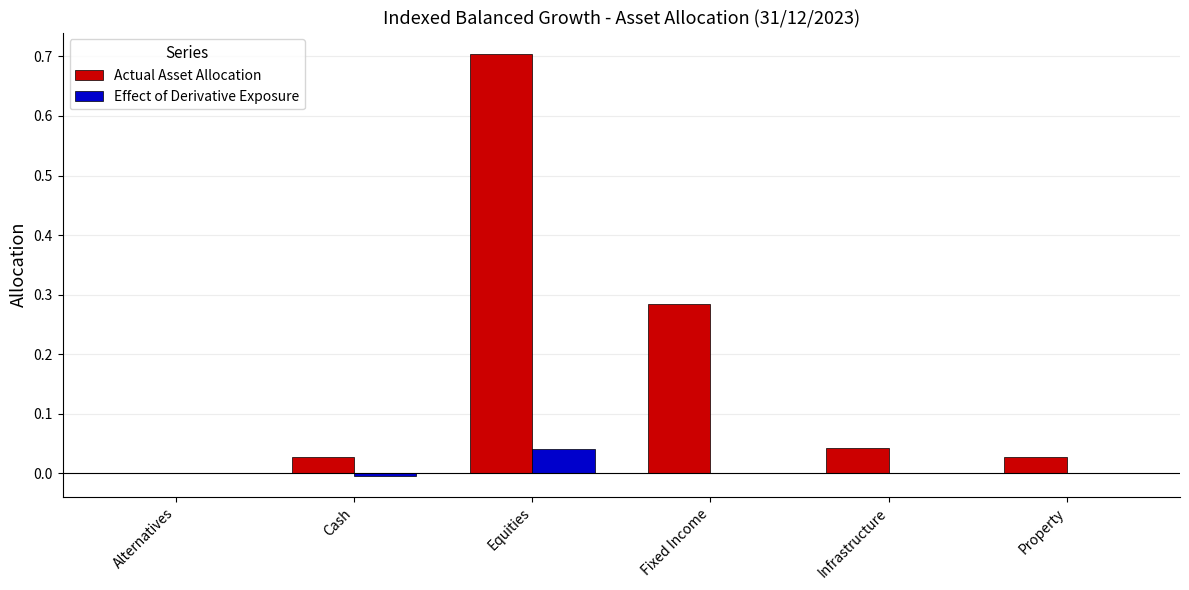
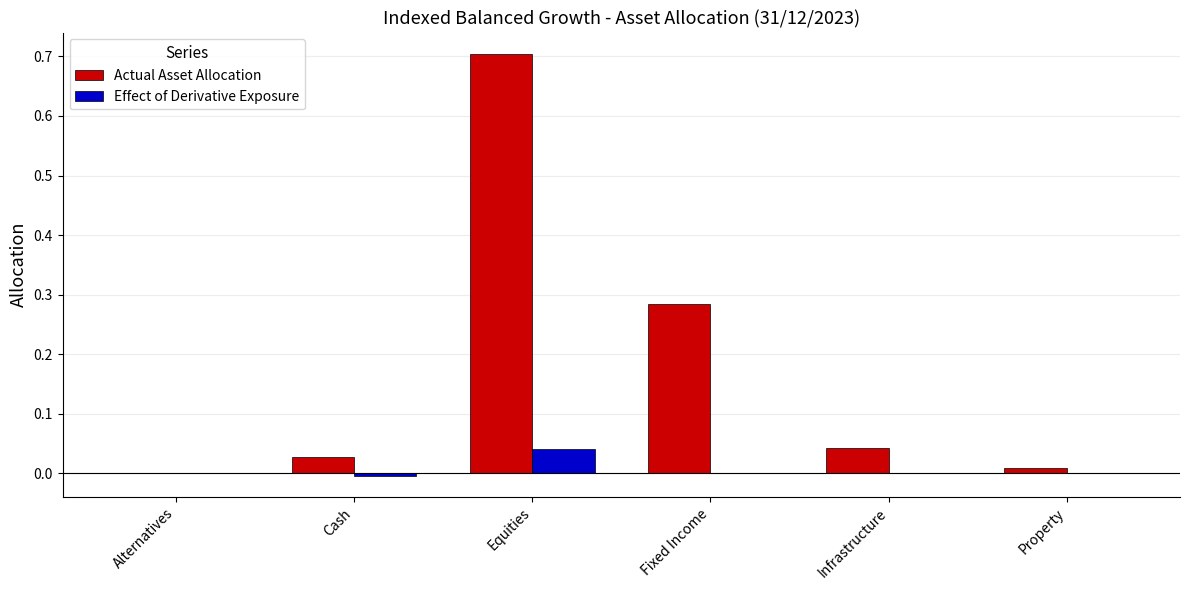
  {
    "Actual Asset Allocation": {
      "Alternatives": 0.00,
      "Cash": 0.03,
      "Equities": 0.70,
      "Fixed Income": 0.28,
      "Infrastructure": 0.04,
-     "Property": 0.03
+     "Property": 0.01
    },
    "Effect of Derivative Exposure": {
      "Alternatives": 0.00,
      "Cash": 0.00,
      "Equities": 0.04,
      "Fixed Income": 0.00,
      "Infrastructure": 0.00,
      "Property": 0.00
    }
  }
